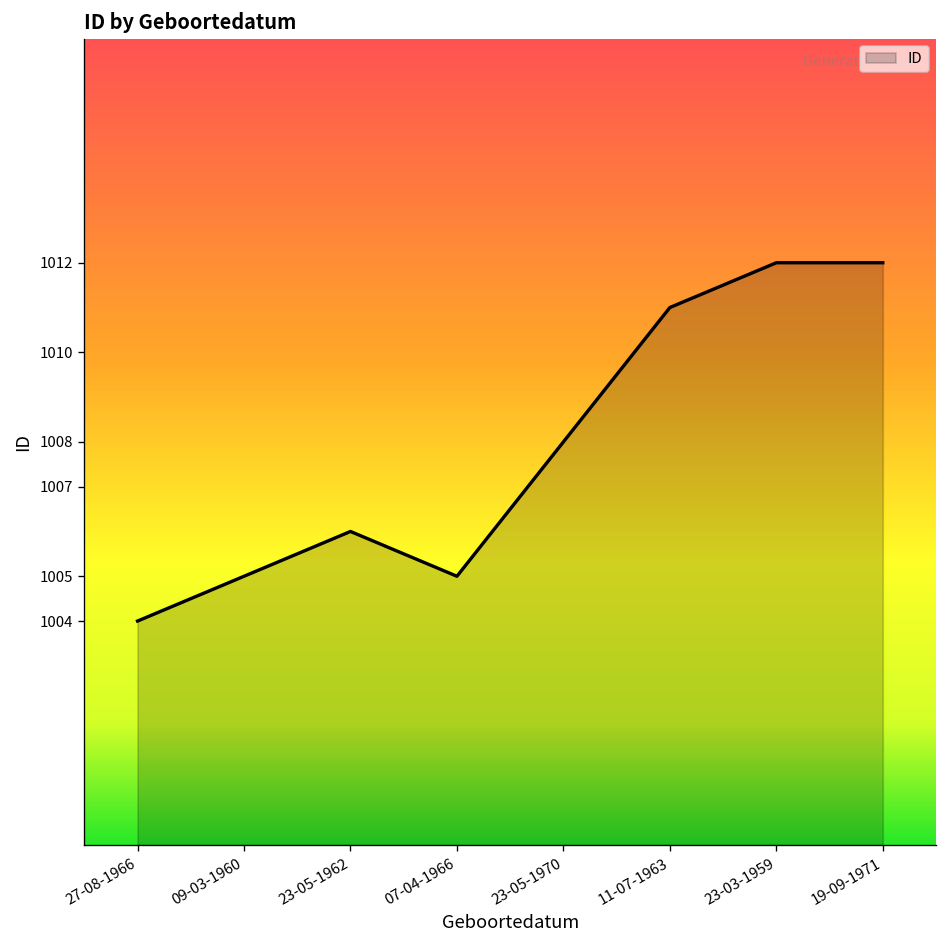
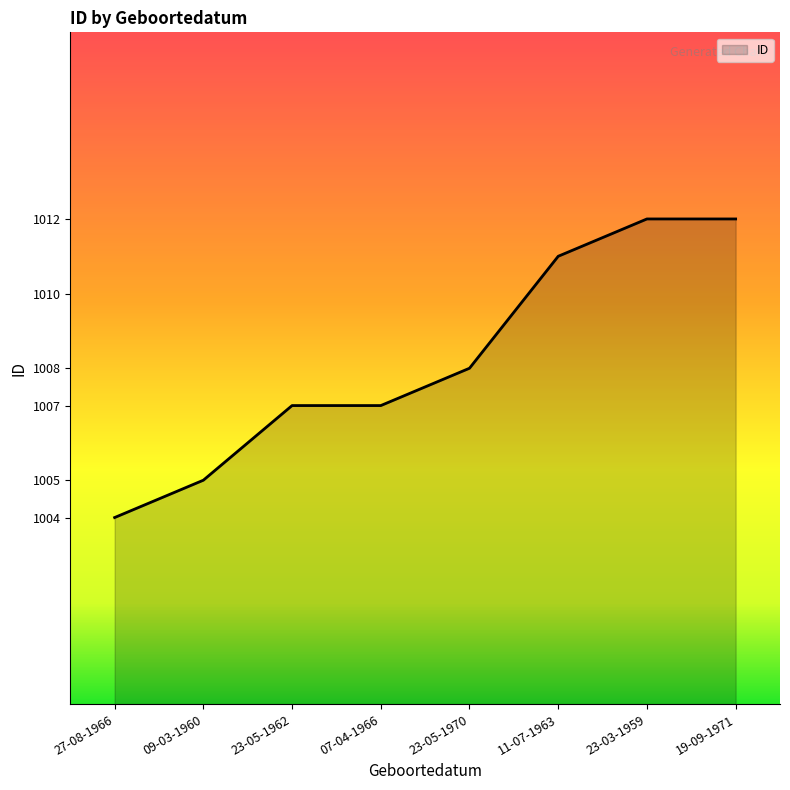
  {
    "27-08-1966": 1004,
    "09-03-1960": 1005,
-   "23-05-1962": 1006,
-   "07-04-1966": 1005,
+   "23-05-1962": 1007,
+   "07-04-1966": 1007,
    "23-05-1970": 1008,
    "11-07-1963": 1011,
    "23-03-1959": 1012,
    "19-09-1971": 1012
  }
